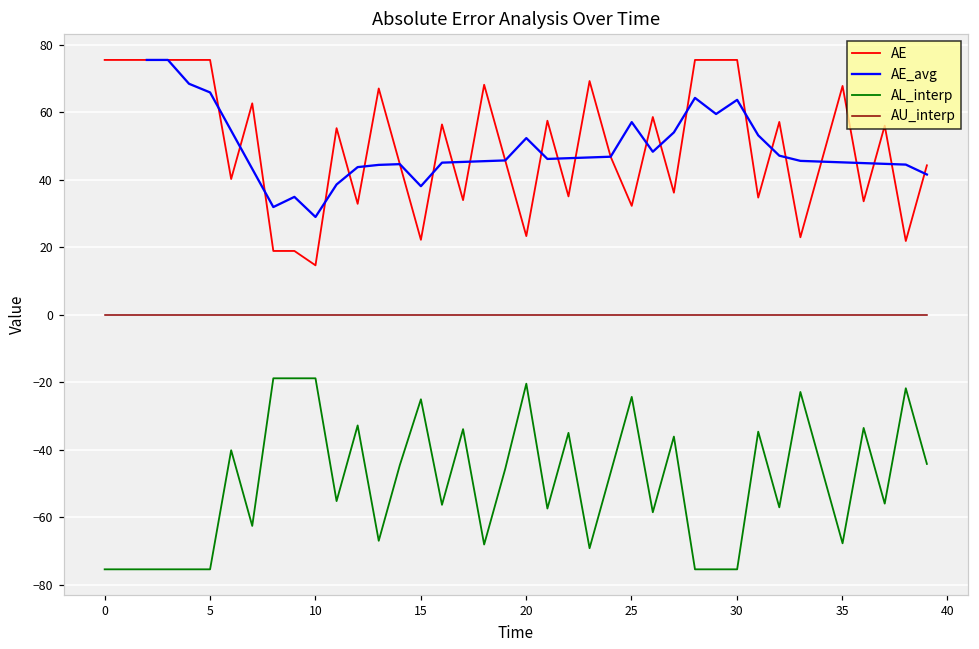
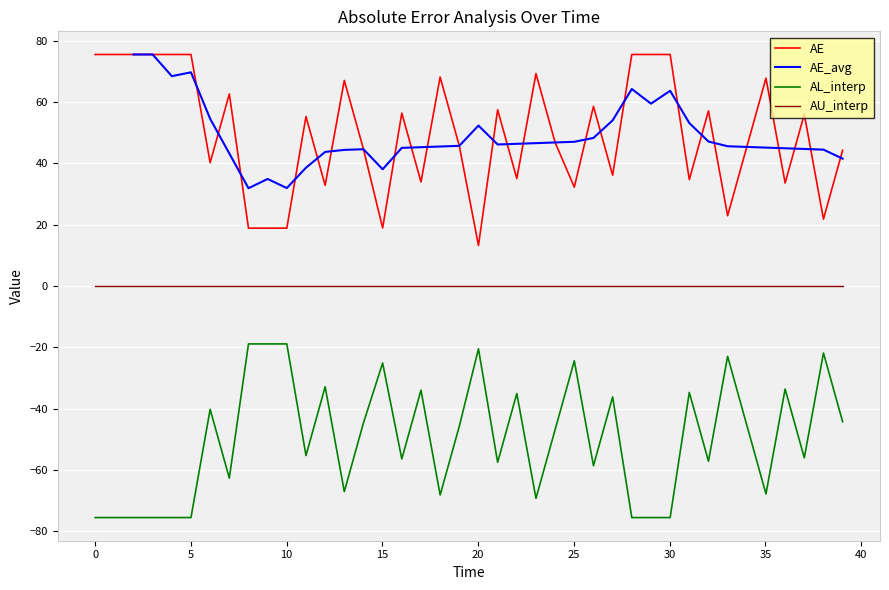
  {
    "AE": {
      "0": 75,
      "5": 75,
-     "10": 15,
-     "15": 22,
-     "20": 23,
+     "10": 19,
+     "15": 19,
+     "20": 13,
      "25": 32
    },
    "AE_avg": {
-     "5": 66,
-     "10": 29,
+     "5": 70,
+     "10": 32,
      "15": 38,
      "20": 52,
-     "25": 57
+     "25": 47
    },
    "AL_interp": {
      "0": -75,
      "5": -75,
      "10": -19,
      "15": -25,
      "20": -20,
      "25": -24
    },
    "AU_interp": {
      "0": 0,
      "5": 0,
      "10": 0,
      "15": 0,
      "20": 0,
      "25": 0
    }
  }
